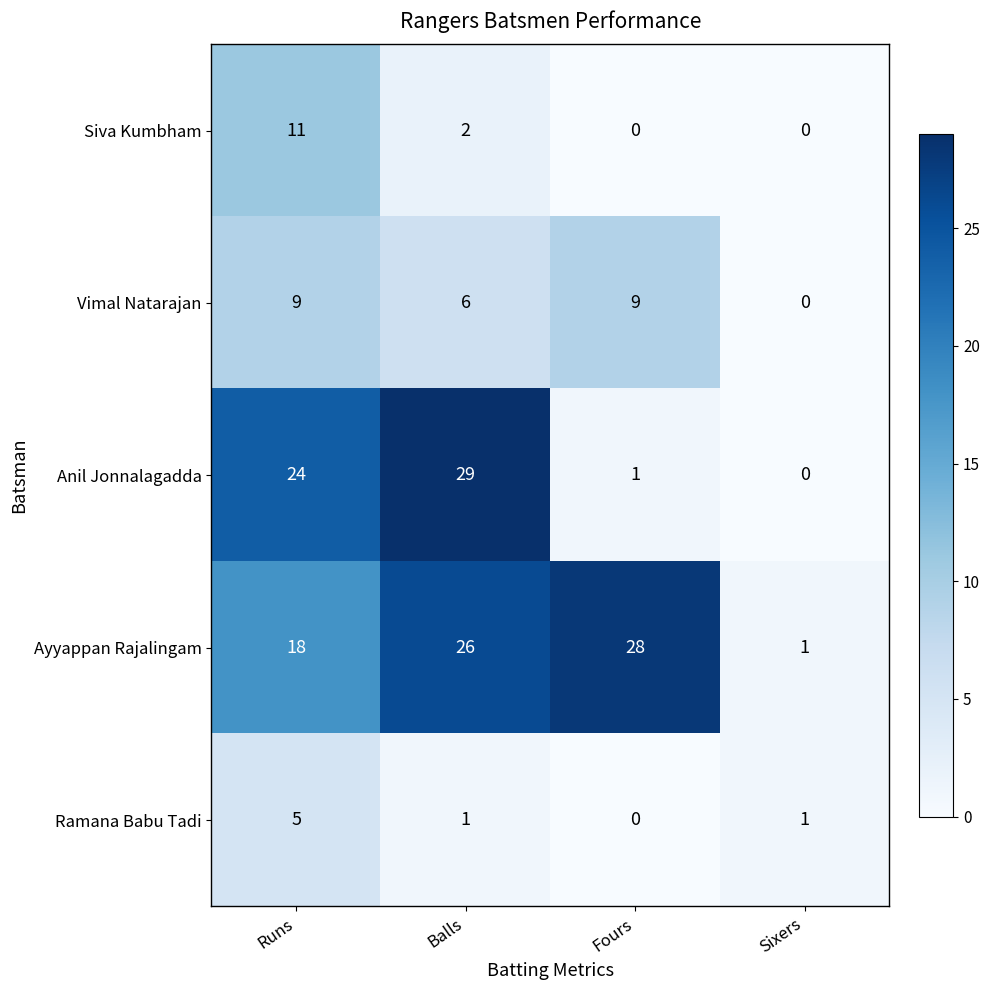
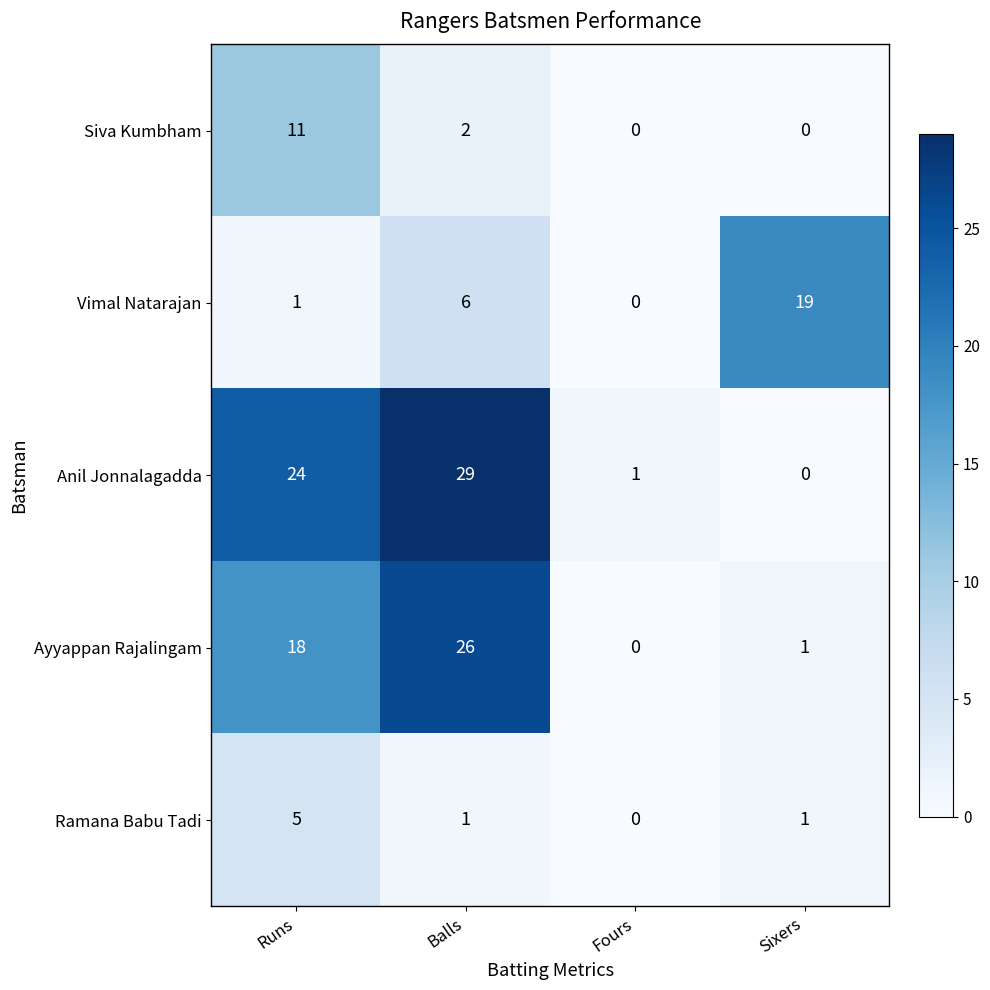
  {
    "Siva Kumbham": {
      "Runs": 11,
      "Balls": 2,
      "Fours": 0,
      "Sixers": 0
    },
    "Vimal Natarajan": {
-     "Runs": 9,
+     "Runs": 1,
      "Balls": 6,
-     "Fours": 9,
-     "Sixers": 0
+     "Fours": 0,
+     "Sixers": 19
    },
    "Anil Jonnalagadda": {
      "Runs": 24,
      "Balls": 29,
      "Fours": 1,
      "Sixers": 0
    },
    "Ayyappan Rajalingam": {
      "Runs": 18,
      "Balls": 26,
-     "Fours": 28,
+     "Fours": 0,
      "Sixers": 1
    },
    "Ramana Babu Tadi": {
      "Runs": 5,
      "Balls": 1,
      "Fours": 0,
      "Sixers": 1
    }
  }
